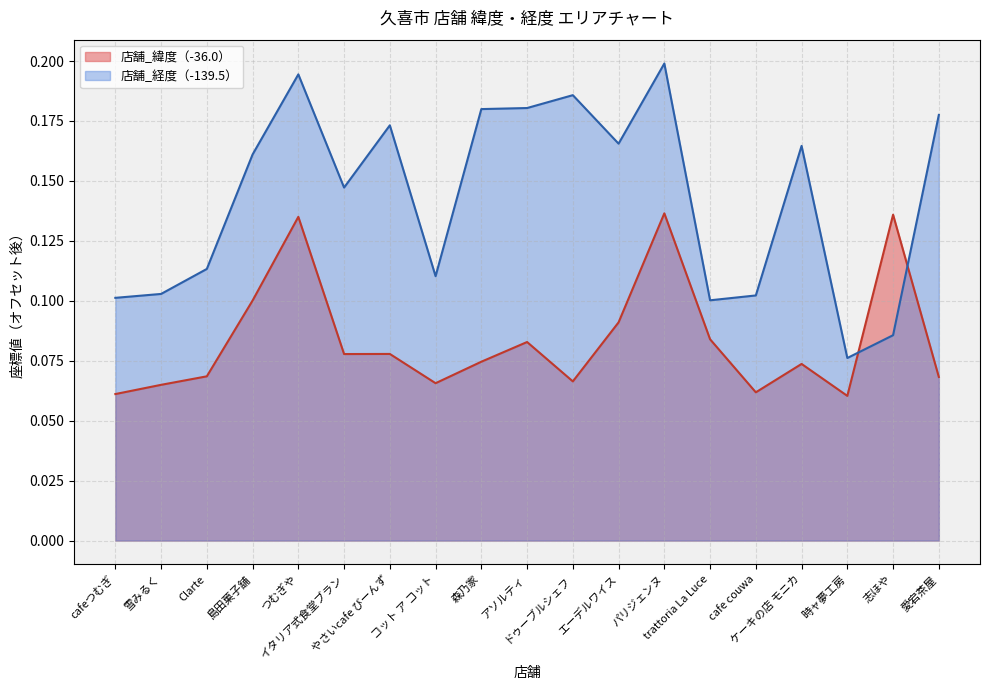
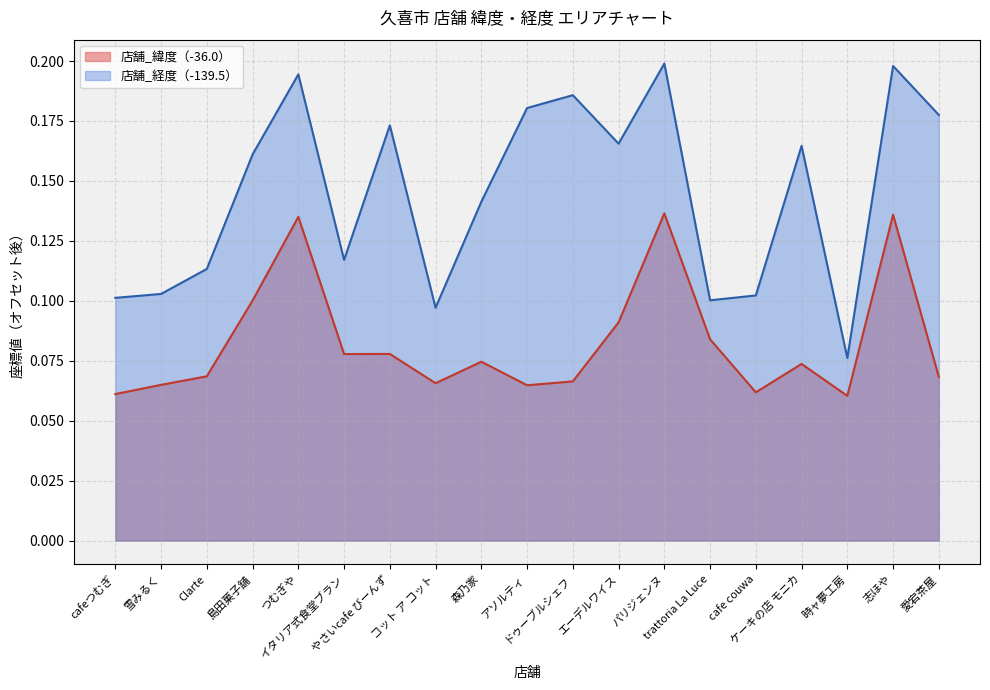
  {
    "店舗_緯度（-36.0）": {
      "cafeつむぎ": 0.061,
      "雪みるく": 0.065,
      "Clarte": 0.068,
      "島田菓子舗": 0.100,
      "つむぎや": 0.135,
      "イタリア式食堂ブラン": 0.078,
      "やさいcafe びーんず": 0.078,
      "コット ア コット": 0.066,
      "森乃家": 0.075,
-     "アソルティ": 0.083,
+     "アソルティ": 0.065,
      "ドゥーブルシェフ": 0.066,
      "エーデルワイス": 0.091,
      "パリジェンヌ": 0.136,
      "trattoria La Luce": 0.084,
      "cafe couwa": 0.062,
      "ケーキの店 モニカ": 0.074,
      "時ャ夢工房": 0.060,
      "志ほや": 0.136,
      "愛宕茶屋": 0.068
    },
    "店舗_経度（-139.5）": {
      "cafeつむぎ": 0.101,
      "雪みるく": 0.103,
      "Clarte": 0.113,
      "島田菓子舗": 0.161,
      "つむぎや": 0.194,
-     "イタリア式食堂ブラン": 0.147,
+     "イタリア式食堂ブラン": 0.117,
      "やさいcafe びーんず": 0.173,
-     "コット ア コット": 0.110,
-     "森乃家": 0.180,
+     "コット ア コット": 0.097,
+     "森乃家": 0.141,
      "アソルティ": 0.180,
      "ドゥーブルシェフ": 0.186,
      "エーデルワイス": 0.166,
      "パリジェンヌ": 0.199,
      "trattoria La Luce": 0.100,
      "cafe couwa": 0.102,
      "ケーキの店 モニカ": 0.165,
      "時ャ夢工房": 0.076,
-     "志ほや": 0.086,
+     "志ほや": 0.198,
      "愛宕茶屋": 0.178
    }
  }
